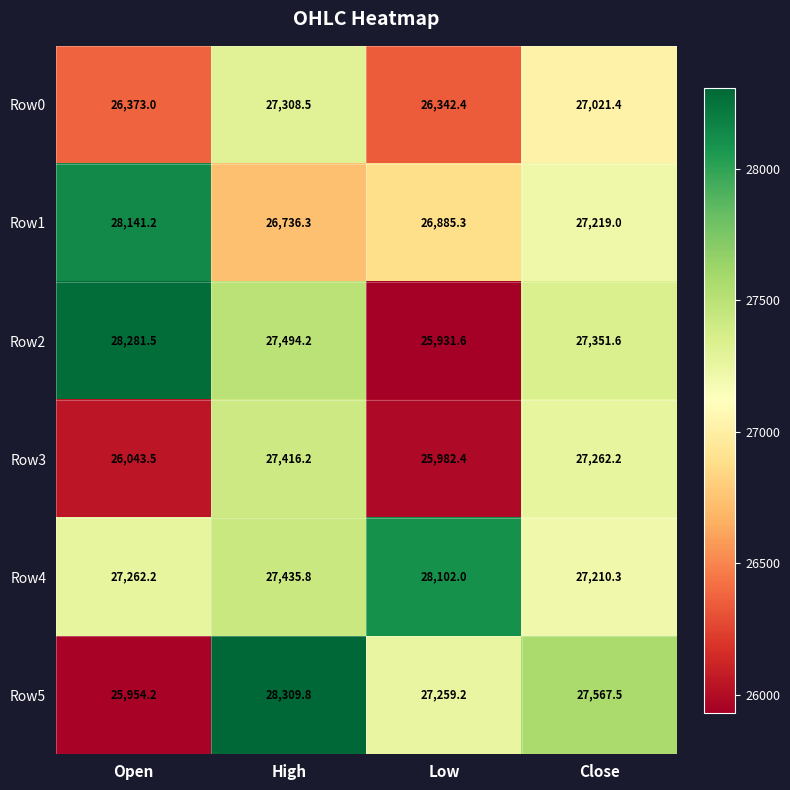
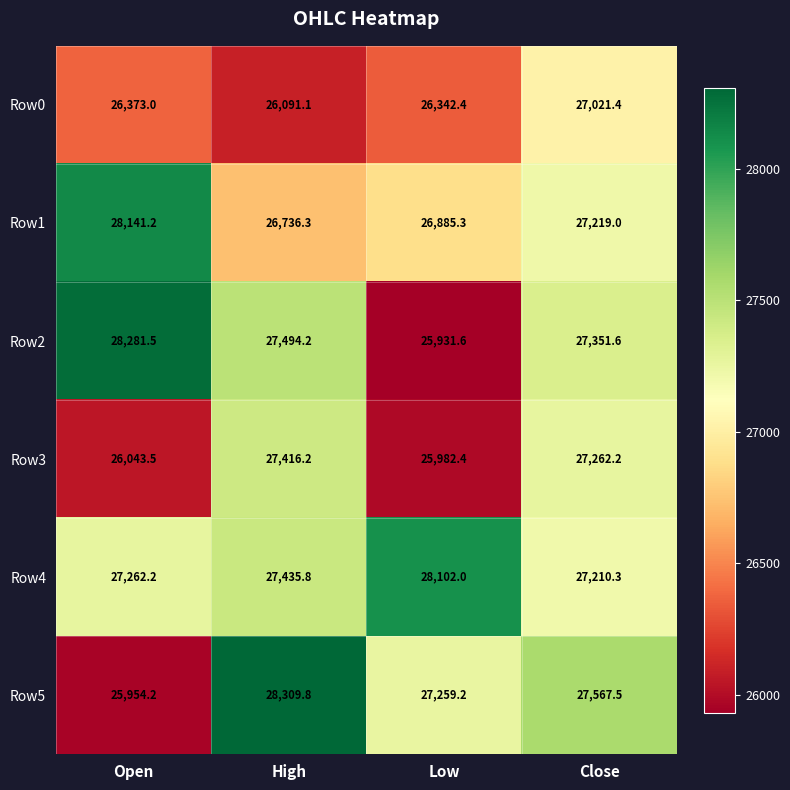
  {
    "Row0": {
      "Open": "26,373.0",
-     "High": "27,308.5",
+     "High": "26,091.1",
      "Low": "26,342.4",
      "Close": "27,021.4"
    },
    "Row1": {
      "Open": "28,141.2",
      "High": "26,736.3",
      "Low": "26,885.3",
      "Close": "27,219.0"
    },
    "Row2": {
      "Open": "28,281.5",
      "High": "27,494.2",
      "Low": "25,931.6",
      "Close": "27,351.6"
    },
    "Row3": {
      "Open": "26,043.5",
      "High": "27,416.2",
      "Low": "25,982.4",
      "Close": "27,262.2"
    },
    "Row4": {
      "Open": "27,262.2",
      "High": "27,435.8",
      "Low": "28,102.0",
      "Close": "27,210.3"
    },
    "Row5": {
      "Open": "25,954.2",
      "High": "28,309.8",
      "Low": "27,259.2",
      "Close": "27,567.5"
    }
  }
